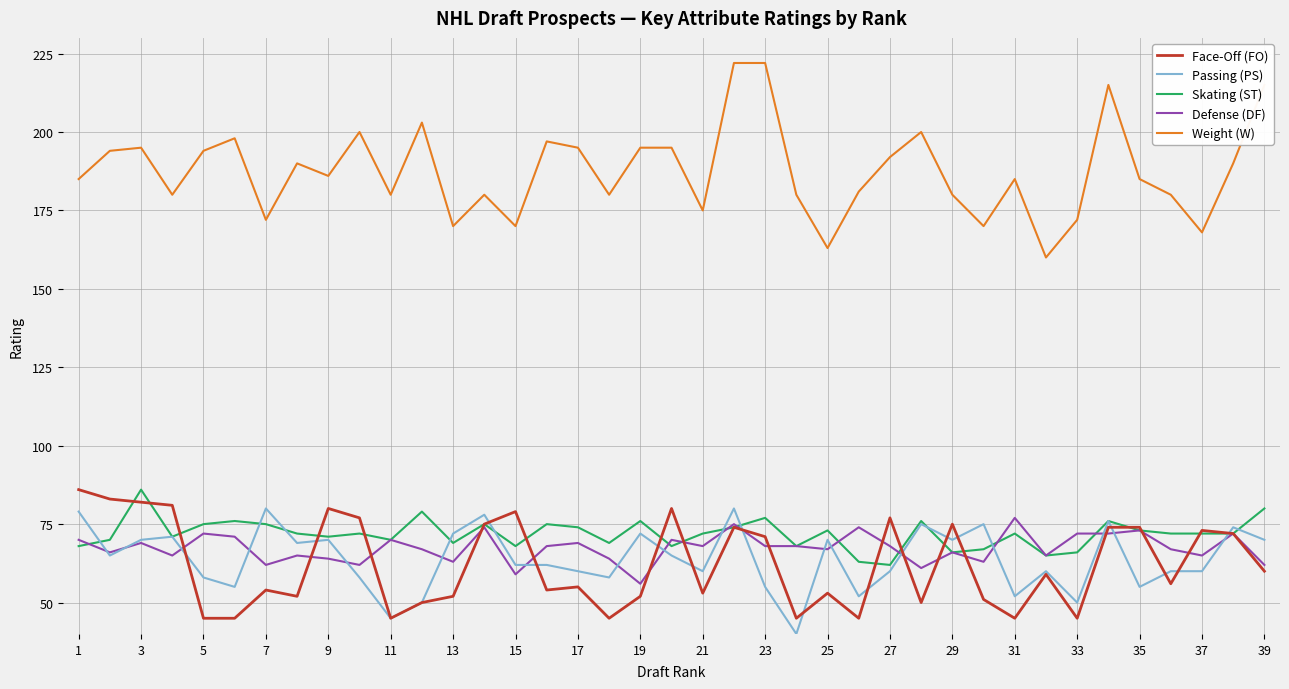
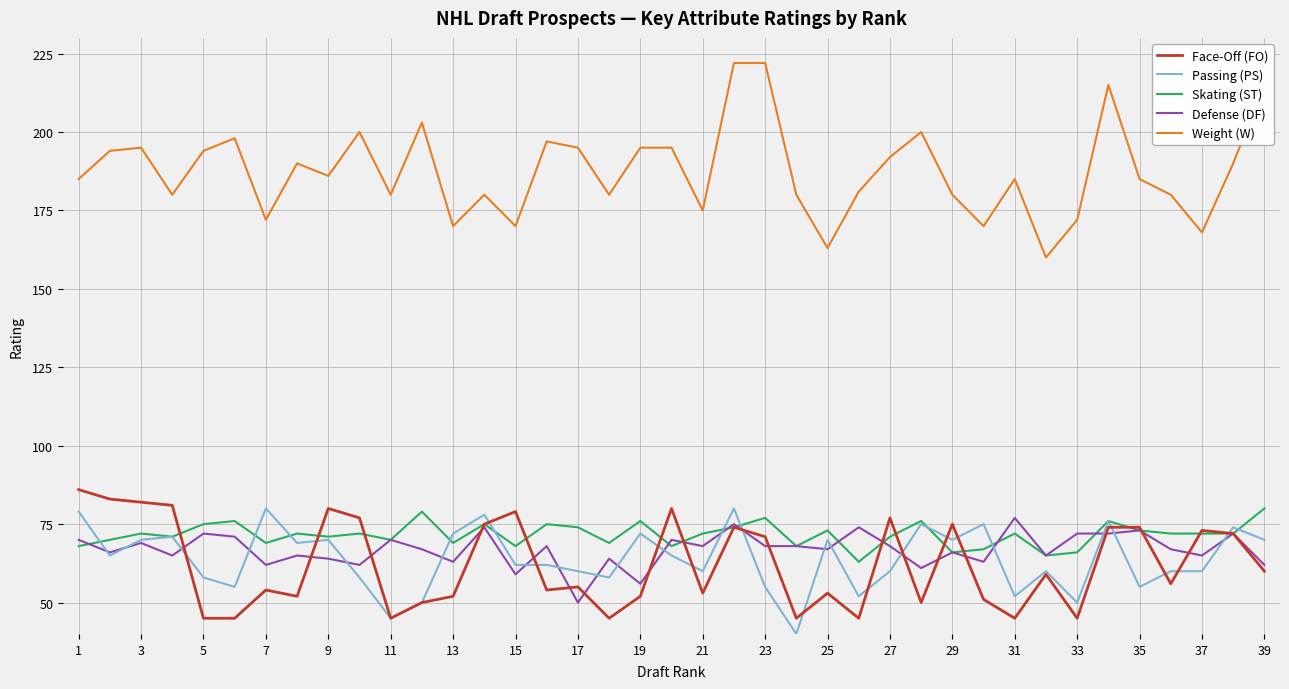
  {
    "Face-Off (FO)": {
      "1": 86,
      "3": 82,
      "5": 45,
      "7": 54,
      "9": 80,
      "13": 52,
      "15": 79,
      "17": 55,
      "19": 52,
      "21": 53,
      "23": 71,
      "25": 53,
      "27": 77,
      "29": 75,
      "31": 45,
      "33": 45,
      "35": 74,
      "37": 73,
      "39": 60
    },
    "Passing (PS)": {
      "1": 79,
      "3": 70,
      "5": 58,
      "7": 80,
      "9": 70,
      "13": 72,
      "15": 62,
      "17": 60,
      "19": 72,
      "21": 60,
      "23": 55,
      "25": 70,
      "27": 60,
      "29": 70,
      "31": 52,
      "33": 50,
      "35": 55,
      "37": 60,
      "39": 70
    },
    "Skating (ST)": {
      "1": 68,
-     "3": 86,
+     "3": 72,
      "5": 75,
-     "7": 75,
+     "7": 69,
      "9": 71,
      "13": 69,
      "15": 68,
      "17": 74,
      "19": 76,
      "21": 72,
      "23": 77,
      "25": 73,
-     "27": 62,
+     "27": 71,
      "31": 72,
      "33": 66,
      "37": 72,
      "39": 80
    },
    "Defense (DF)": {
      "1": 70,
      "3": 69,
      "5": 72,
      "7": 62,
      "9": 64,
      "13": 63,
      "15": 59,
-     "17": 69,
+     "17": 50,
      "19": 56,
      "21": 68,
      "23": 68,
      "25": 67,
      "27": 68,
      "31": 77,
      "33": 72,
      "37": 65,
      "39": 62
    },
    "Weight (W)": {
      "1": 185,
      "3": 195,
      "5": 194,
      "7": 172,
      "9": 186,
      "11": 180,
      "13": 170,
      "15": 170,
      "17": 195,
      "19": 195,
      "21": 175,
      "23": 222,
      "25": 163,
      "27": 192,
      "29": 180,
      "31": 185,
      "33": 172,
      "35": 185,
      "37": 168
    }
  }
